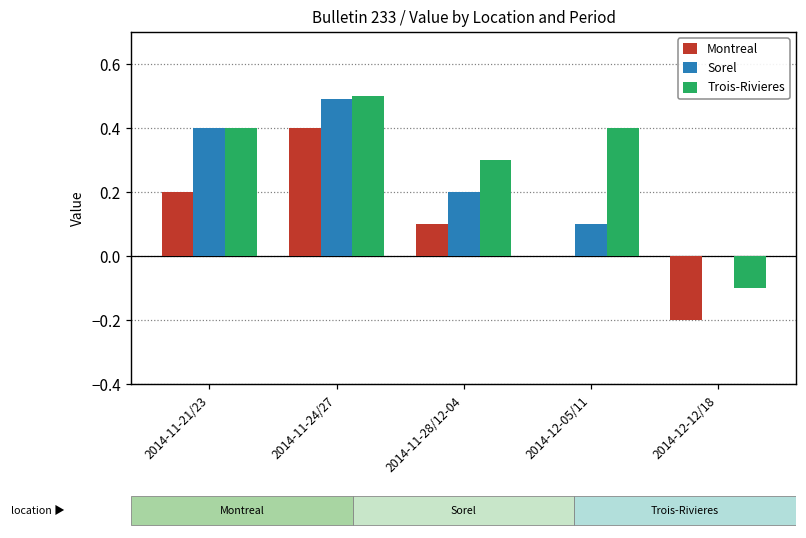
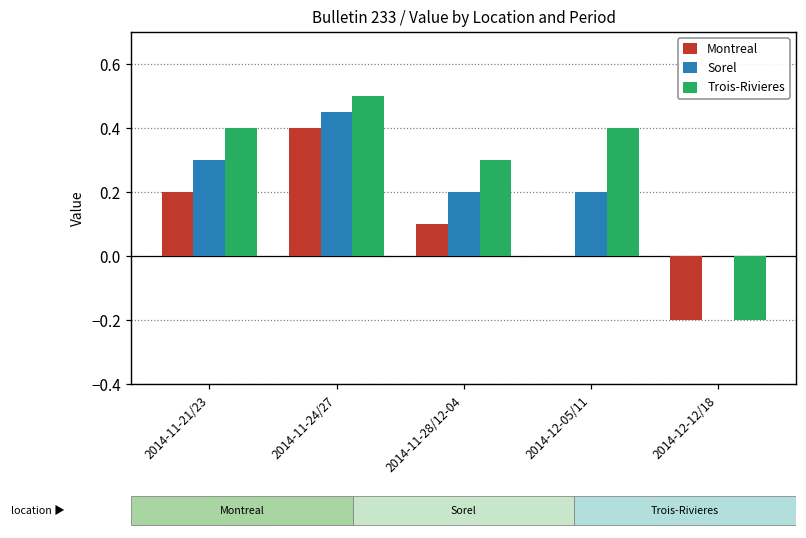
  {
    "Bulletin 233 / Value by Location and Period": {
      "Montreal": {
        "2014-11-21/23": 0.20,
        "2014-11-24/27": 0.40,
        "2014-11-28/12-04": 0.10,
        "2014-12-05/11": 0.00,
        "2014-12-12/18": -0.20
      },
      "Sorel": {
-       "2014-11-21/23": 0.4,
-       "2014-11-24/27": 0.49,
+       "2014-11-21/23": 0.3,
+       "2014-11-24/27": 0.45,
        "2014-11-28/12-04": 0.20,
-       "2014-12-05/11": 0.1,
+       "2014-12-05/11": 0.2,
        "2014-12-12/18": 0.00
      },
      "Trois-Rivieres": {
        "2014-11-21/23": 0.4,
        "2014-11-24/27": 0.5,
        "2014-11-28/12-04": 0.3,
        "2014-12-05/11": 0.4,
-       "2014-12-12/18": -0.1
+       "2014-12-12/18": -0.2
      }
    }
  }
